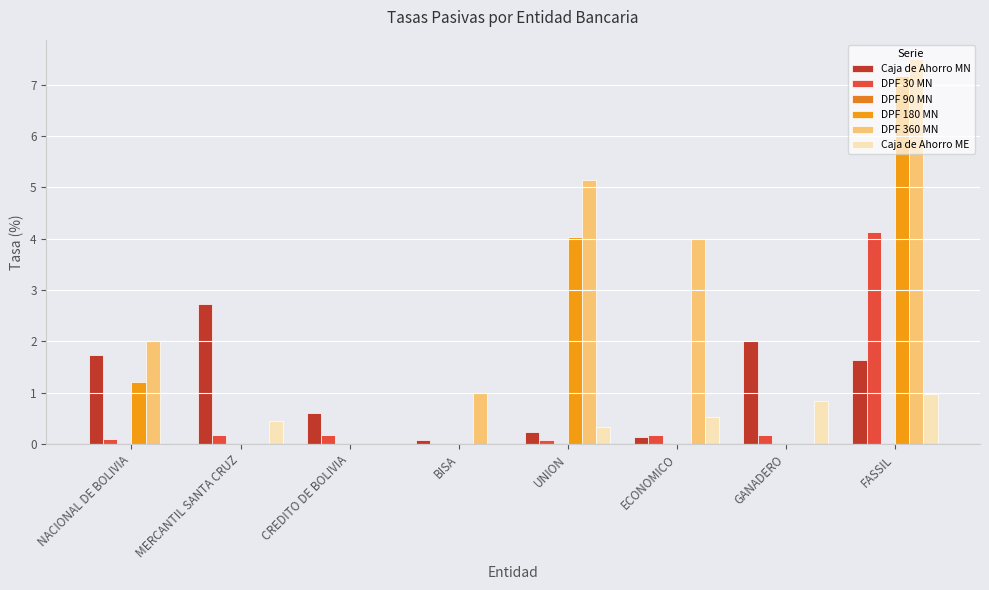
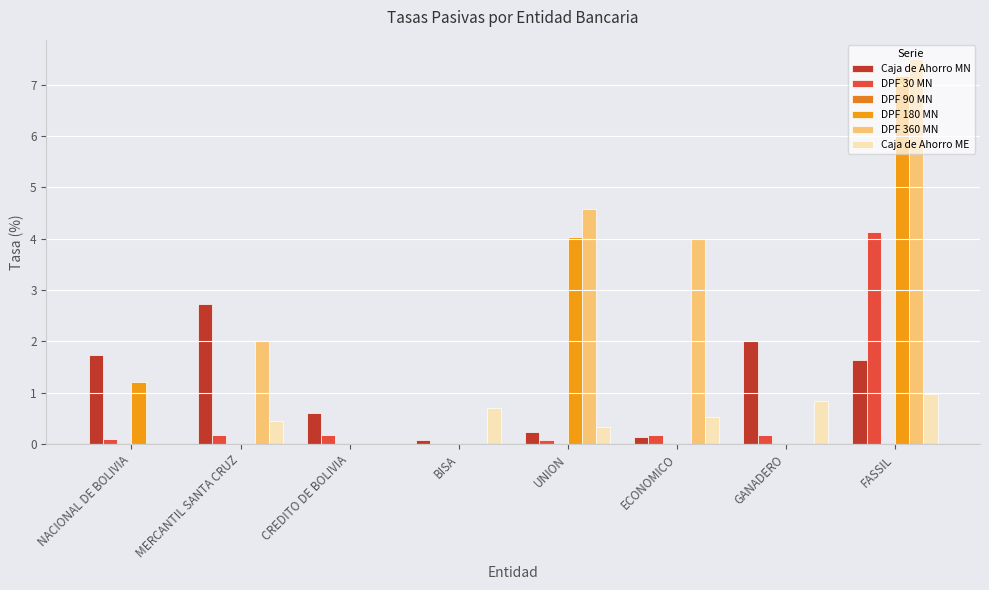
  {
    "DPF 360 MN": {
-     "NACIONAL DE BOLIVIA": 2,
-     "MERCANTIL SANTA CRUZ": 0,
+     "NACIONAL DE BOLIVIA": 0,
+     "MERCANTIL SANTA CRUZ": 2,
      "CREDITO DE BOLIVIA": 0.0,
-     "BISA": 1,
-     "UNION": 5.1,
+     "BISA": 0,
+     "UNION": 4.6,
      "ECONOMICO": 4.0,
      "GANADERO": 0.0
    },
    "Caja de Ahorro ME": {
      "MERCANTIL SANTA CRUZ": 0.5,
-     "BISA": 0.0,
+     "BISA": 0.7,
      "UNION": 0.3,
      "ECONOMICO": 0.5,
      "GANADERO": 0.9,
      "FASSIL": 1.0
    }
  }
